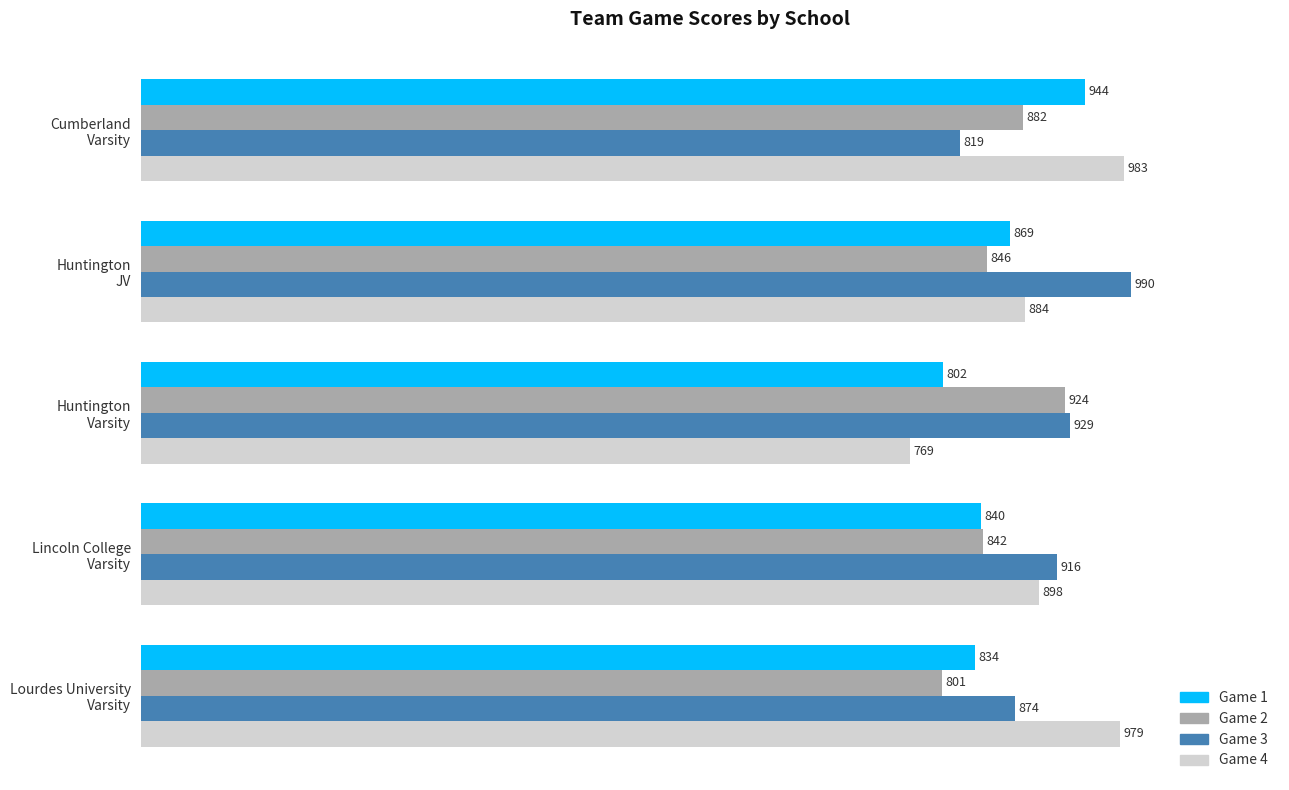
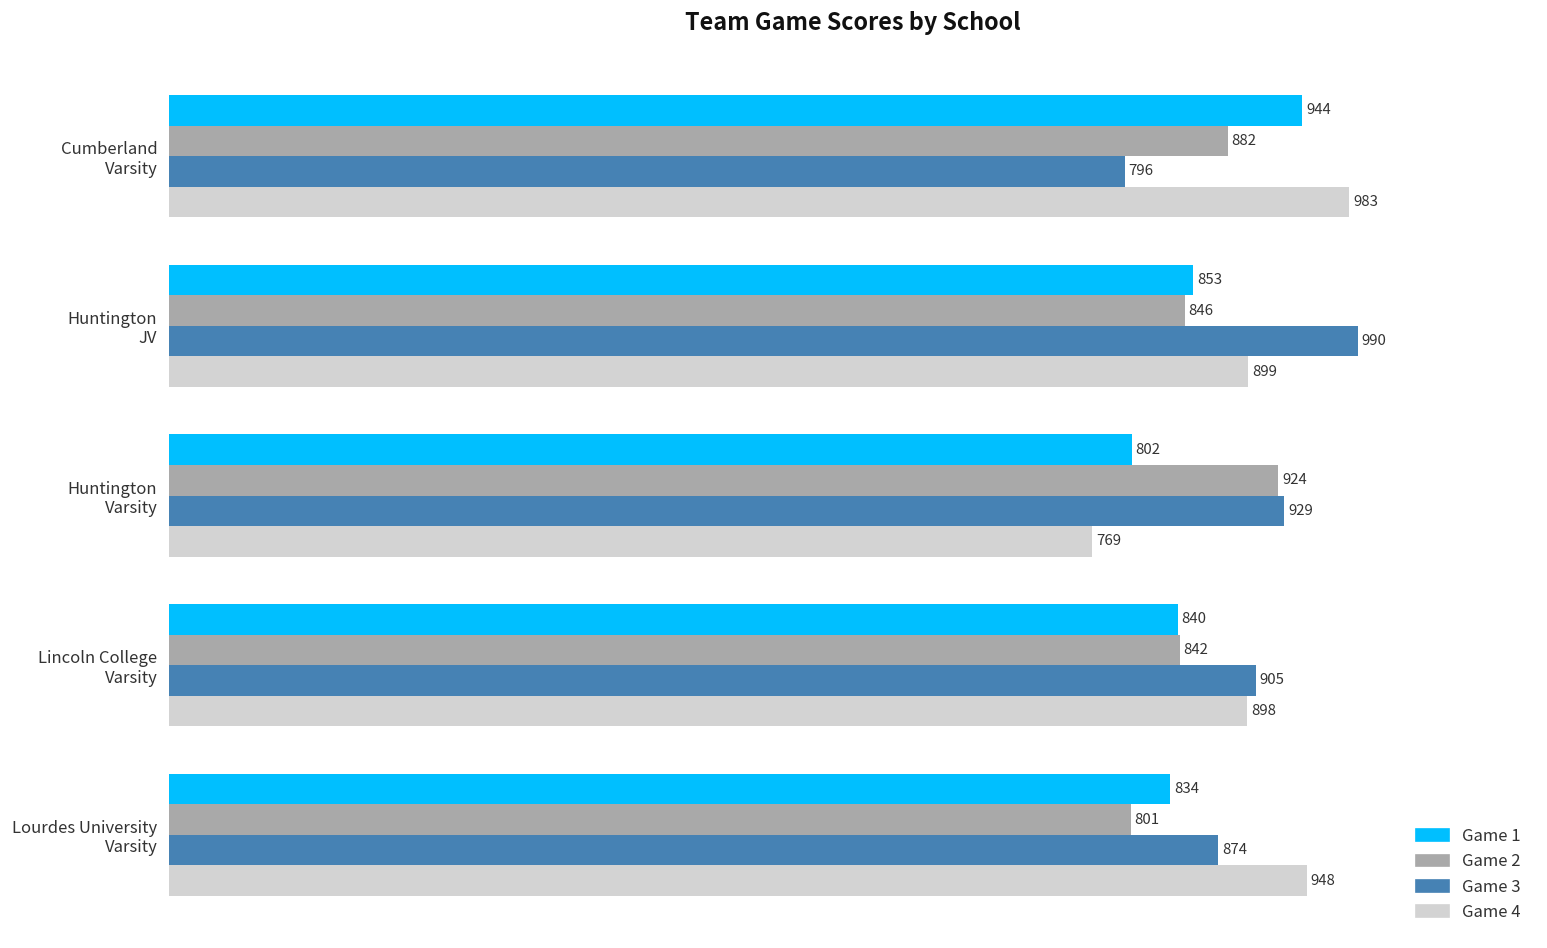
  {
    "Game 1": {
      "Cumberland Varsity": 944,
-     "Huntington JV": 869,
+     "Huntington JV": 853,
      "Huntington Varsity": 802,
      "Lincoln College Varsity": 840,
      "Lourdes University Varsity": 834
    },
    "Game 2": {
      "Cumberland Varsity": 882,
      "Huntington JV": 846,
      "Huntington Varsity": 924,
      "Lincoln College Varsity": 842,
      "Lourdes University Varsity": 801
    },
    "Game 3": {
-     "Cumberland Varsity": 819,
+     "Cumberland Varsity": 796,
      "Huntington JV": 990,
      "Huntington Varsity": 929,
-     "Lincoln College Varsity": 916,
+     "Lincoln College Varsity": 905,
      "Lourdes University Varsity": 874
    },
    "Game 4": {
      "Cumberland Varsity": 983,
-     "Huntington JV": 884,
+     "Huntington JV": 899,
      "Huntington Varsity": 769,
      "Lincoln College Varsity": 898,
-     "Lourdes University Varsity": 979
+     "Lourdes University Varsity": 948
    }
  }
